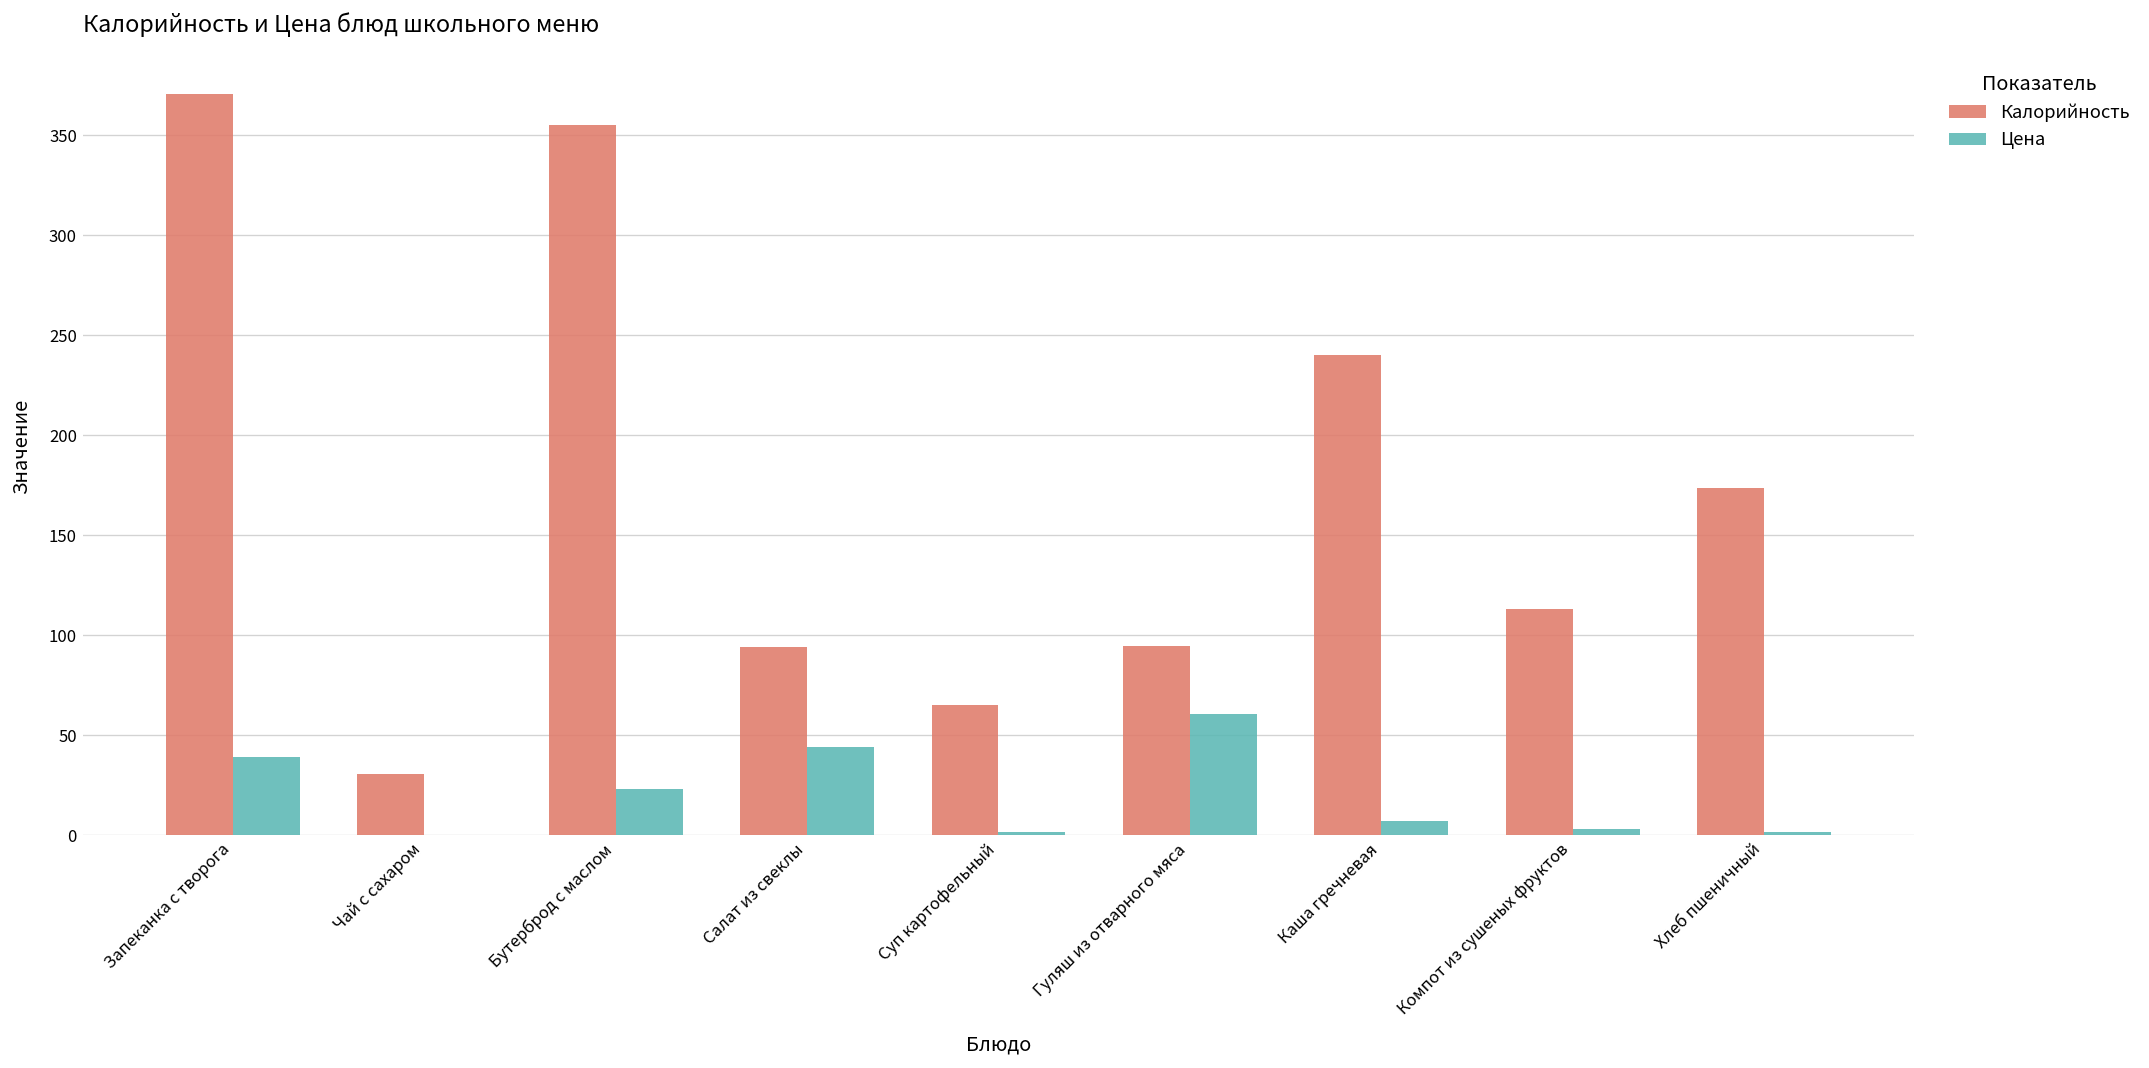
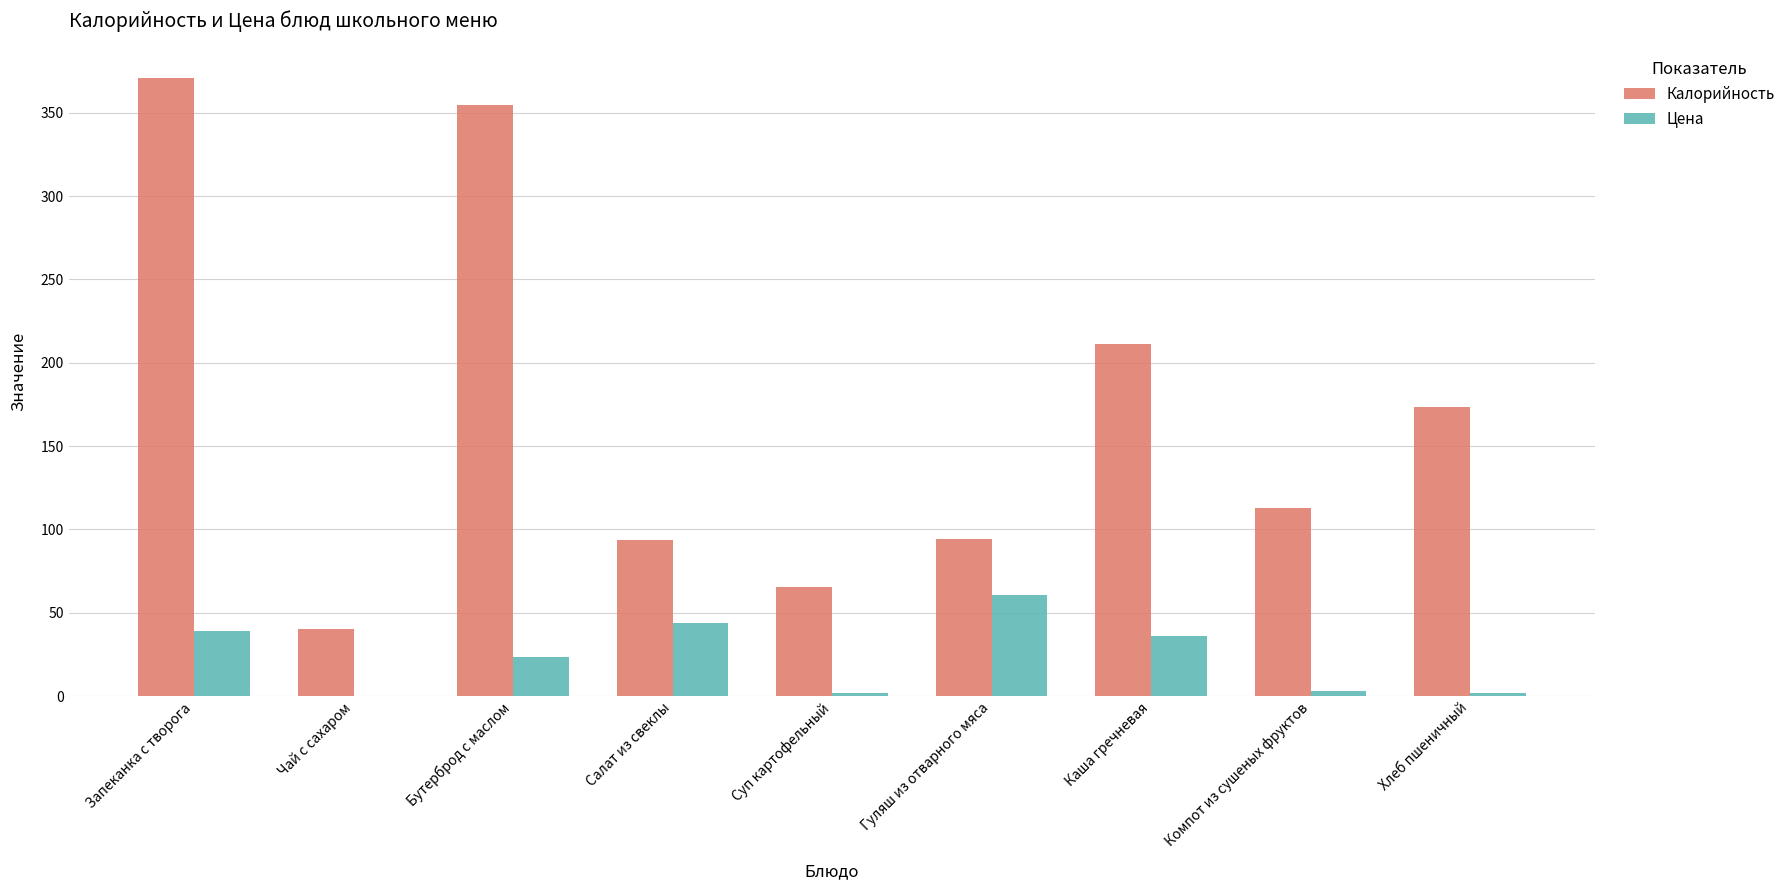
  {
    "Калорийность": {
      "Запеканка с творога": 371,
-     "Чай с сахаром": 31,
+     "Чай с сахаром": 40,
      "Бутерброд с маслом": 355,
      "Салат из свеклы": 94,
      "Суп картофельный": 65,
      "Гуляш из отварного мяса": 95,
-     "Каша гречневая": 240,
+     "Каша гречневая": 211,
      "Компот из сушеных фруктов": 113,
      "Хлеб пшеничный": 174
    },
    "Цена": {
      "Запеканка с творога": 39,
      "Бутерброд с маслом": 23,
      "Салат из свеклы": 44,
      "Суп картофельный": 2,
      "Гуляш из отварного мяса": 61,
-     "Каша гречневая": 7,
+     "Каша гречневая": 36,
      "Компот из сушеных фруктов": 3,
      "Хлеб пшеничный": 2
    }
  }
